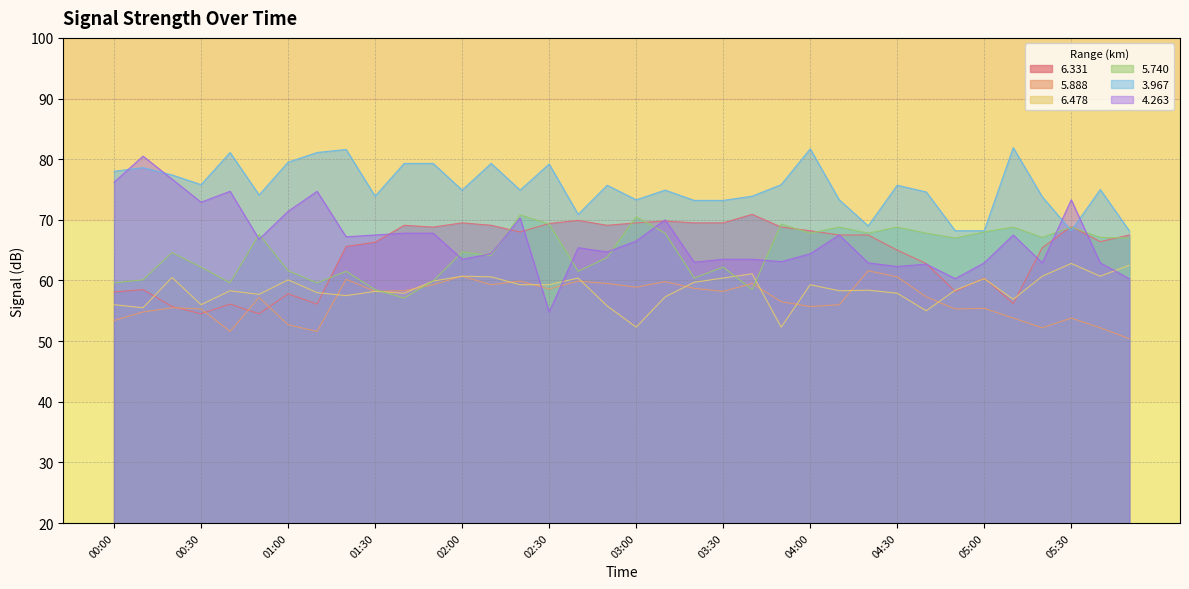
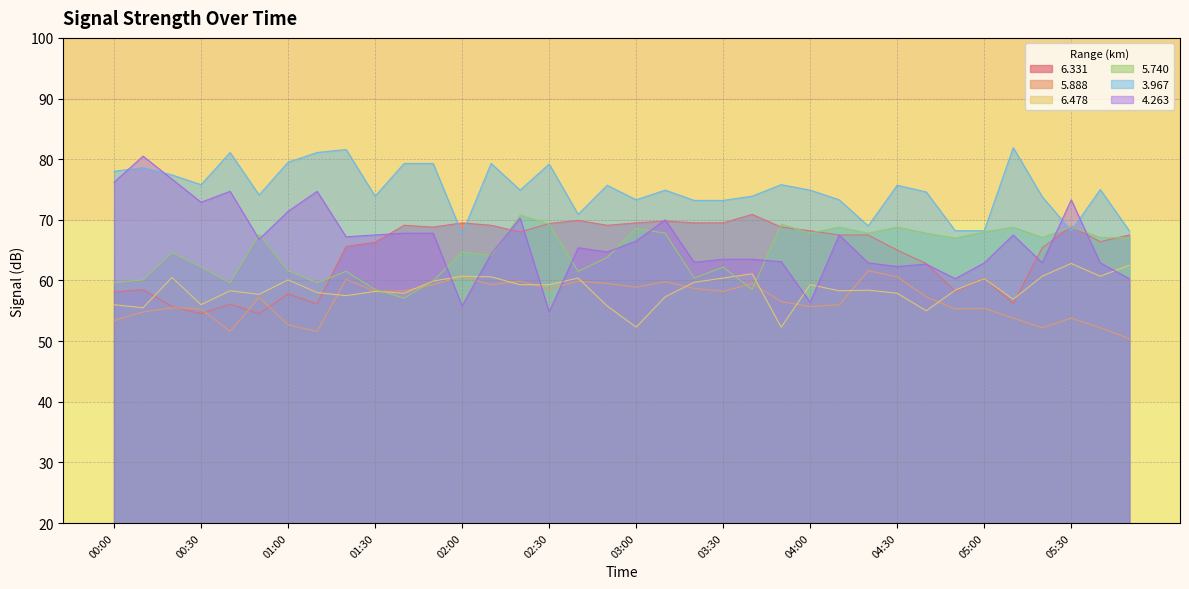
  {
    "5.740": {
      "00:00": 60,
      "00:30": 62,
      "01:00": 62,
      "02:00": 65,
-     "03:00": 71,
+     "03:00": 69,
      "03:30": 62,
      "04:30": 69
    },
    "3.967": {
      "00:00": 78,
      "00:30": 76,
      "01:00": 80,
      "01:30": 74,
-     "02:00": 75,
+     "02:00": 68,
      "02:30": 79,
      "03:00": 73,
      "03:30": 73,
-     "04:00": 82,
+     "04:00": 75,
      "04:30": 76,
      "05:30": 68
    },
    "4.263": {
      "00:00": 76,
      "00:30": 73,
      "01:00": 71,
      "01:30": 68,
-     "02:00": 64,
+     "02:00": 56,
      "02:30": 55,
      "03:00": 67,
      "03:30": 64,
-     "04:00": 64,
+     "04:00": 56,
      "04:30": 62,
      "05:00": 63,
      "05:30": 73
    }
  }
